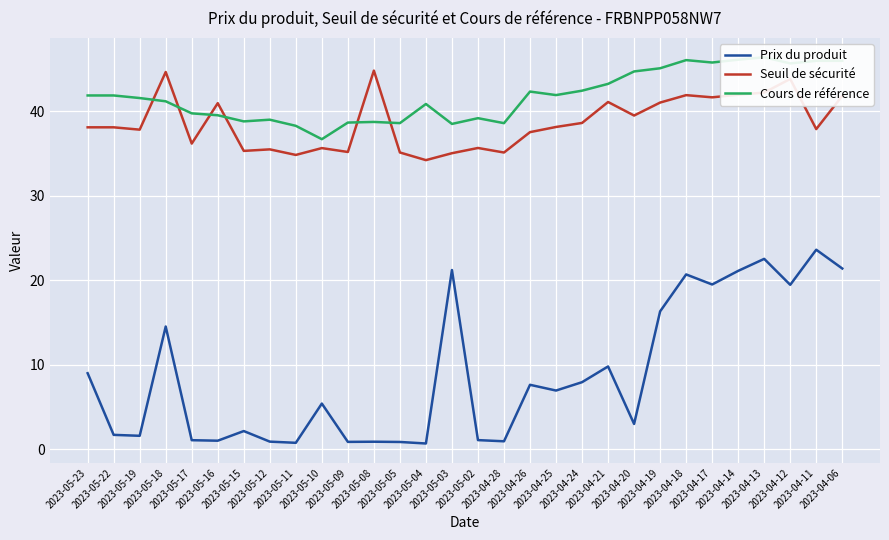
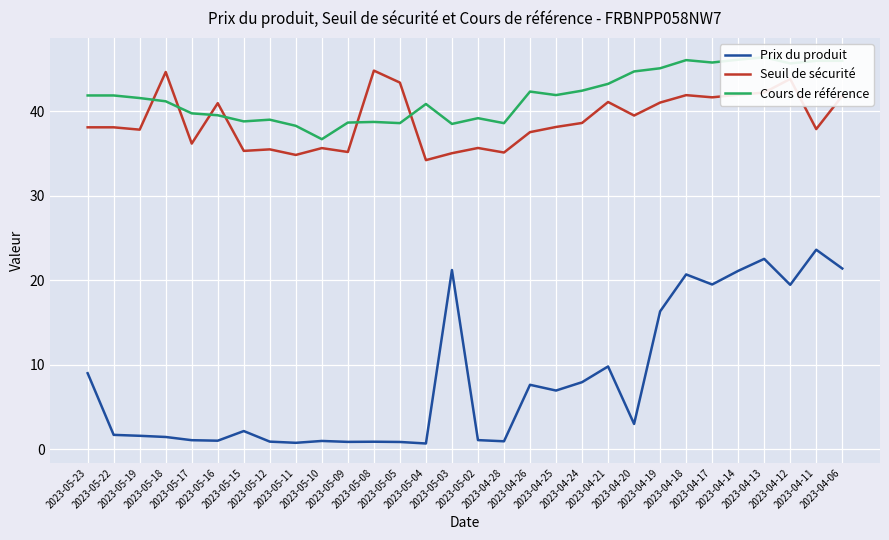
  {
    "Prix du produit": {
      "2023-05-23": 9,
      "2023-05-22": 2,
      "2023-05-19": 2,
-     "2023-05-18": 15,
+     "2023-05-18": 1,
      "2023-05-17": 1,
      "2023-05-16": 1,
      "2023-05-15": 2,
      "2023-05-12": 1,
      "2023-05-11": 1,
-     "2023-05-10": 5,
+     "2023-05-10": 1,
      "2023-05-09": 1,
      "2023-05-08": 1,
      "2023-05-05": 1,
      "2023-05-04": 1,
      "2023-05-03": 21,
      "2023-05-02": 1,
      "2023-04-28": 1,
      "2023-04-26": 8,
      "2023-04-25": 7,
      "2023-04-24": 8,
      "2023-04-21": 10,
      "2023-04-20": 3,
      "2023-04-19": 16,
      "2023-04-18": 21,
      "2023-04-17": 19,
      "2023-04-14": 21,
      "2023-04-13": 23,
      "2023-04-12": 19,
      "2023-04-11": 24,
      "2023-04-06": 21
    },
    "Seuil de sécurité": {
      "2023-05-23": 38,
      "2023-05-22": 38,
      "2023-05-19": 38,
      "2023-05-18": 45,
      "2023-05-17": 36,
      "2023-05-16": 41,
      "2023-05-15": 35,
      "2023-05-12": 35,
      "2023-05-11": 35,
      "2023-05-10": 36,
      "2023-05-09": 35,
      "2023-05-08": 45,
-     "2023-05-05": 35,
+     "2023-05-05": 43,
      "2023-05-04": 34,
      "2023-05-03": 35,
      "2023-05-02": 36,
      "2023-04-28": 35,
      "2023-04-26": 38,
      "2023-04-25": 38,
      "2023-04-24": 39,
      "2023-04-21": 41,
      "2023-04-20": 39,
      "2023-04-19": 41,
      "2023-04-18": 42,
      "2023-04-17": 42,
      "2023-04-11": 38
    },
    "Cours de référence": {
      "2023-05-23": 42,
      "2023-05-22": 42,
      "2023-05-19": 42,
      "2023-05-18": 41,
      "2023-05-17": 40,
      "2023-05-16": 40,
      "2023-05-15": 39,
      "2023-05-12": 39,
      "2023-05-11": 38,
      "2023-05-10": 37,
      "2023-05-09": 39,
      "2023-05-08": 39,
      "2023-05-05": 39,
      "2023-05-04": 41,
      "2023-05-03": 38,
      "2023-05-02": 39,
      "2023-04-28": 39,
      "2023-04-26": 42,
      "2023-04-25": 42,
      "2023-04-24": 42,
      "2023-04-21": 43,
      "2023-04-20": 45,
      "2023-04-19": 45,
      "2023-04-18": 46,
      "2023-04-17": 46
    }
  }
